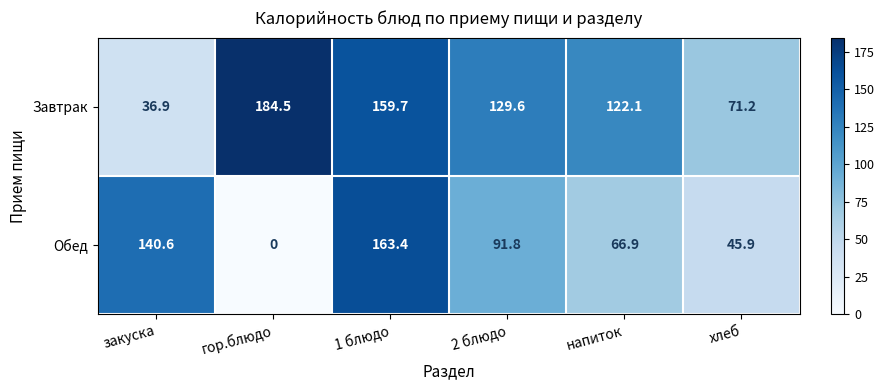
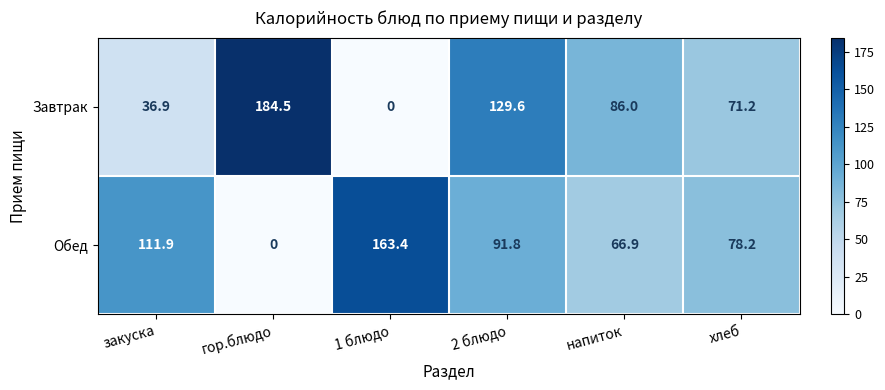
  {
    "Завтрак": {
      "закуска": 36.9,
      "гор.блюдо": 184.5,
-     "1 блюдо": 159.7,
+     "1 блюдо": 0,
      "2 блюдо": 129.6,
-     "напиток": 122.1,
+     "напиток": 86.0,
      "хлеб": 71.2
    },
    "Обед": {
-     "закуска": 140.6,
+     "закуска": 111.9,
      "гор.блюдо": 0,
      "1 блюдо": 163.4,
      "2 блюдо": 91.8,
      "напиток": 66.9,
-     "хлеб": 45.9
+     "хлеб": 78.2
    }
  }
